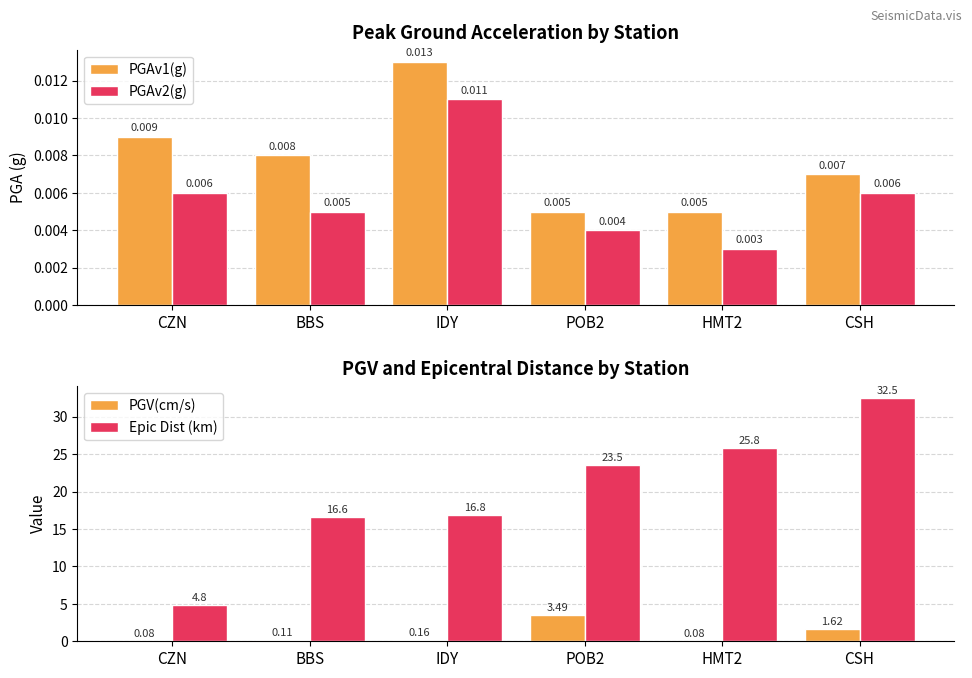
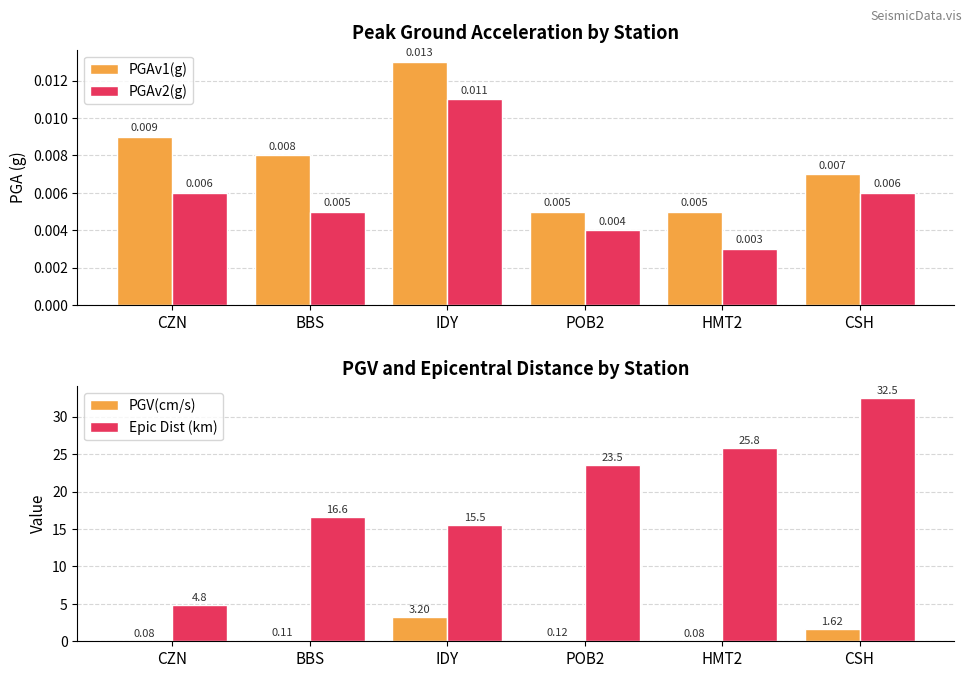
  {
    "Peak Ground Acceleration by Station": {
      "PGAv1(g)": {
        "CZN": 0.009,
        "BBS": 0.008,
        "IDY": 0.013,
        "POB2": 0.005,
        "HMT2": 0.005,
        "CSH": 0.007
      },
      "PGAv2(g)": {
        "CZN": 0.006,
        "BBS": 0.005,
        "IDY": 0.011,
        "POB2": 0.004,
        "HMT2": 0.003,
        "CSH": 0.006
      }
    },
    "PGV and Epicentral Distance by Station": {
      "PGV(cm/s)": {
        "CZN": 0.08,
        "BBS": 0.11,
-       "IDY": 0.16,
-       "POB2": 3.49,
+       "IDY": 3.20,
+       "POB2": 0.12,
        "HMT2": 0.08,
        "CSH": 1.62
      },
      "Epic Dist (km)": {
        "CZN": 4.8,
        "BBS": 16.6,
-       "IDY": 16.8,
+       "IDY": 15.5,
        "POB2": 23.5,
        "HMT2": 25.8,
        "CSH": 32.5
      }
    }
  }
